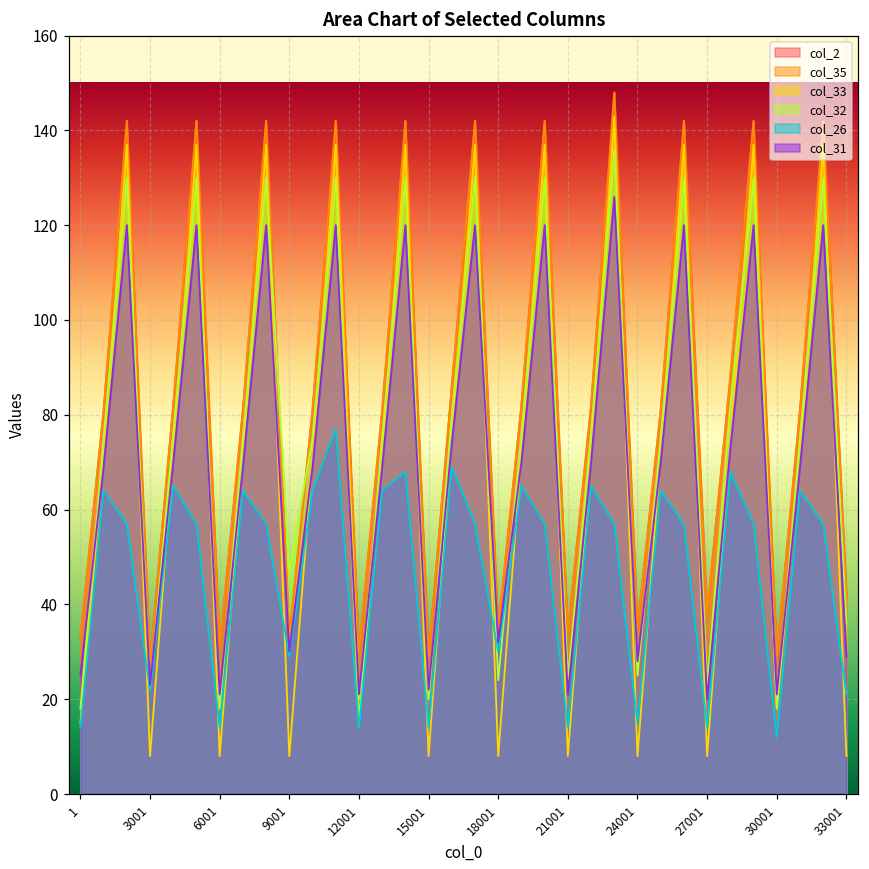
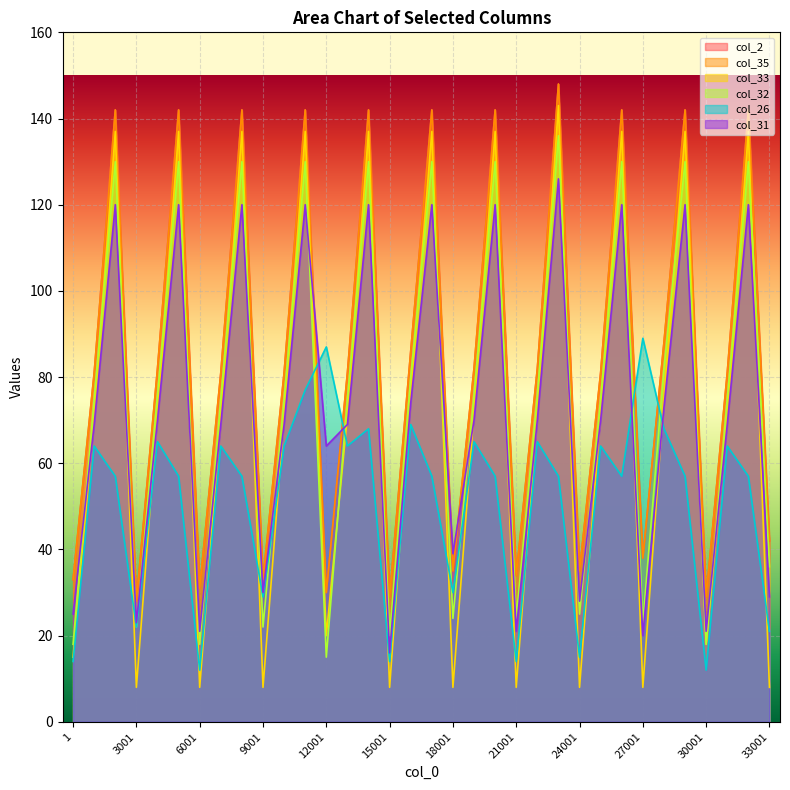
  {
    "col_32": {
      "6001": 18,
-     "9001": 47,
+     "9001": 22,
      "12001": 15,
      "15001": 20,
      "18001": 24,
      "21001": 24,
      "24001": 25,
      "27001": 23,
      "33001": 36
    },
    "col_26": {
-     "6001": 14,
+     "6001": 12,
      "9001": 29,
-     "12001": 14,
+     "12001": 87,
      "15001": 14,
      "18001": 30,
      "21001": 14,
      "24001": 15,
-     "27001": 14,
+     "27001": 89,
      "30001": 12,
      "33001": 21
    },
    "col_31": {
      "3001": 23,
      "6001": 21,
      "9001": 30,
-     "12001": 21,
-     "15001": 22,
-     "18001": 32,
+     "12001": 64,
+     "15001": 16,
+     "18001": 39,
      "21001": 21,
      "24001": 28,
      "27001": 20,
      "30001": 21,
      "33001": 29
    }
  }
